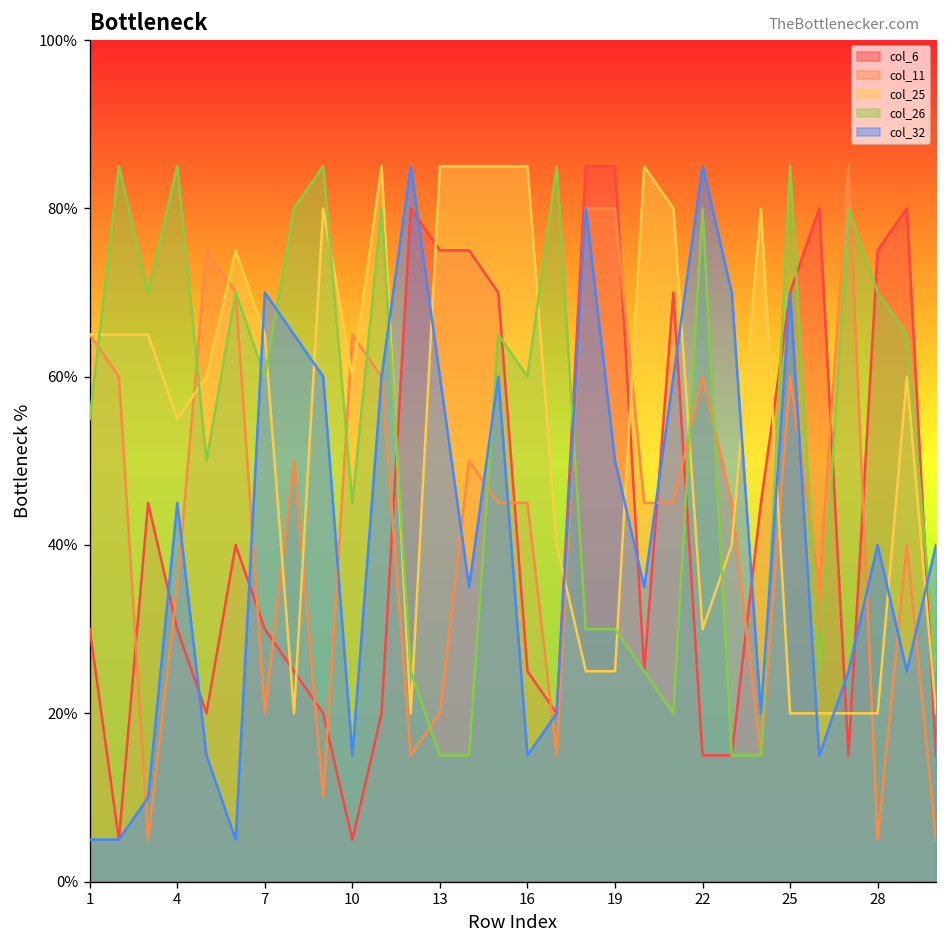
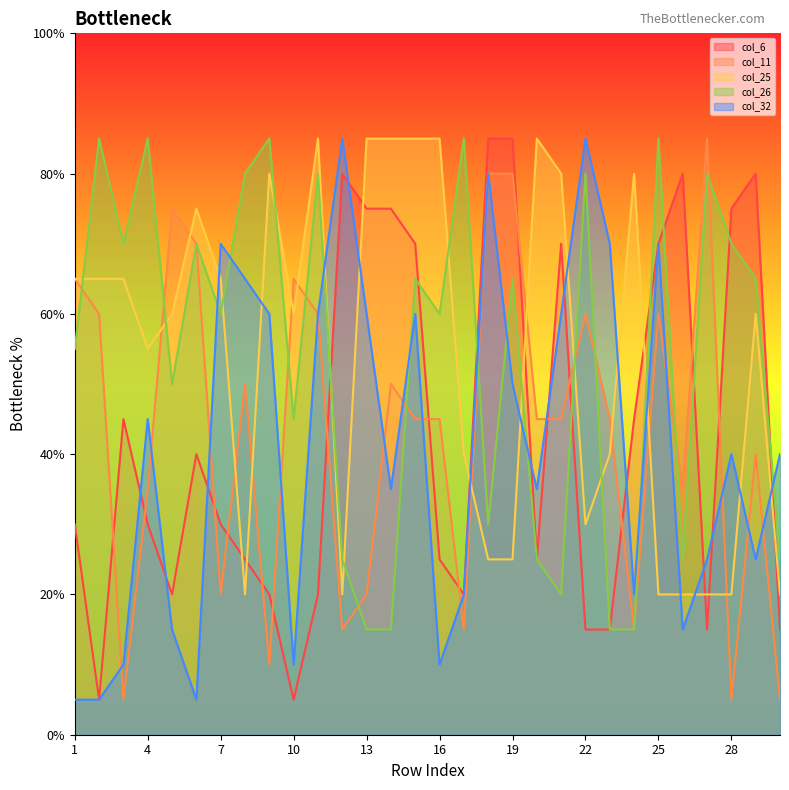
  {
    "col_26": {
      "1": "55%",
      "4": "85%",
      "7": "60%",
      "10": "45%",
      "13": "15%",
      "16": "60%",
-     "19": "30%",
+     "19": "65%",
      "22": "80%",
      "25": "85%",
      "28": "70%"
    },
    "col_32": {
      "1": "5%",
      "4": "45%",
      "7": "70%",
-     "10": "15%",
+     "10": "10%",
      "13": "60%",
-     "16": "15%",
+     "16": "10%",
      "19": "50%",
      "22": "85%",
      "28": "40%"
    }
  }
